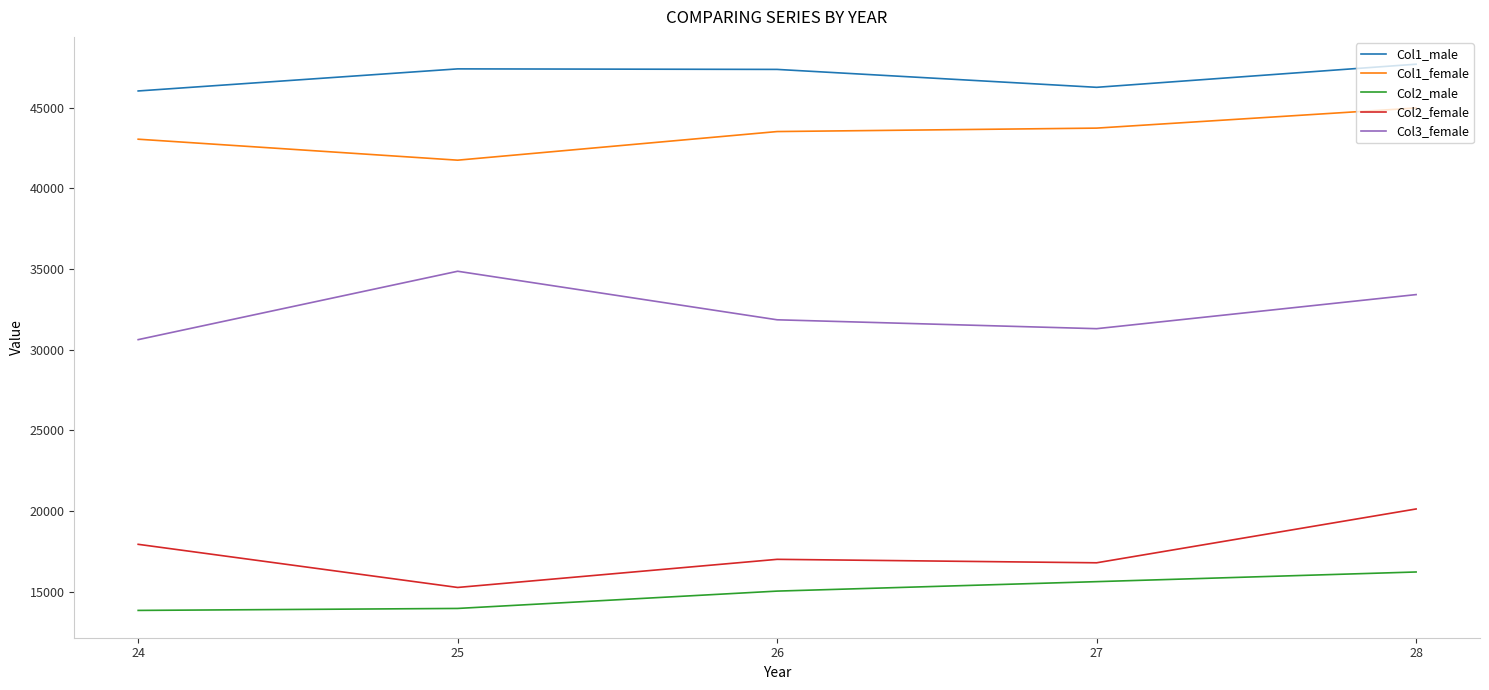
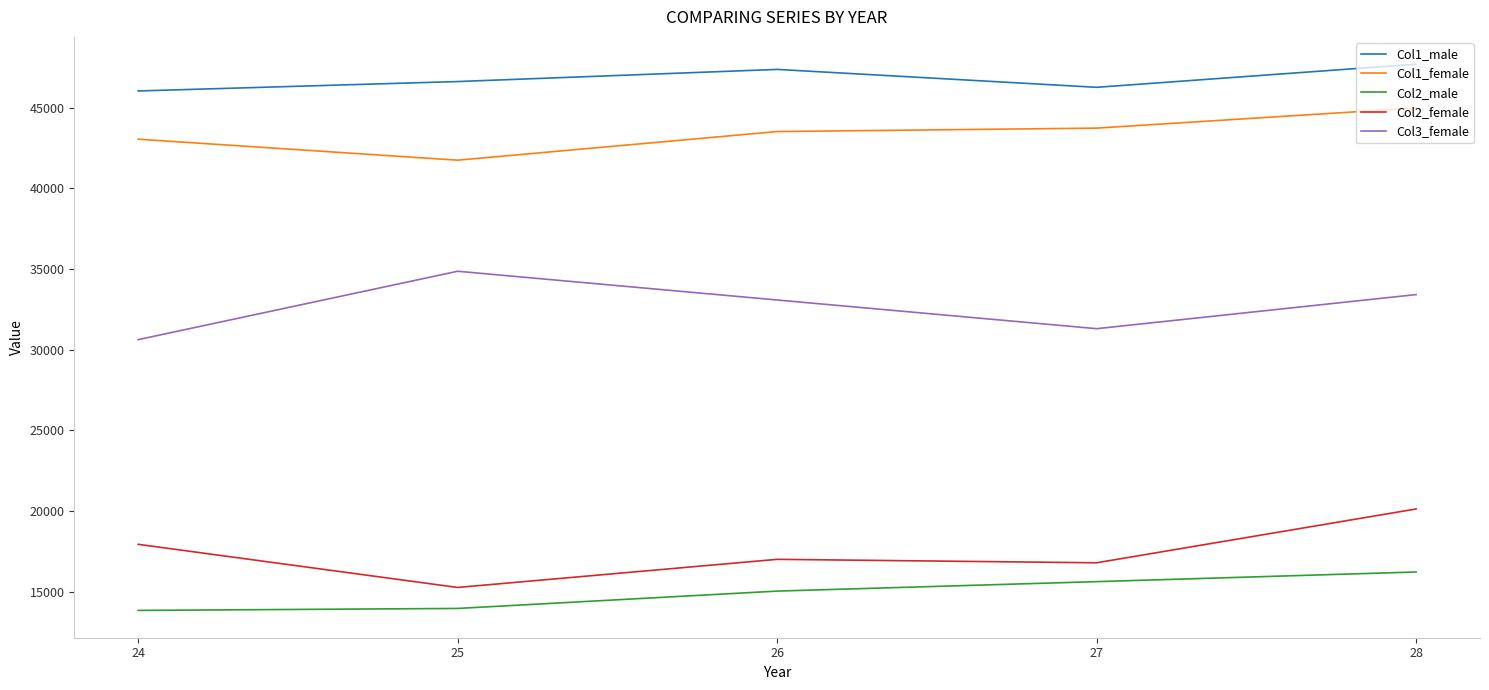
  {
    "Col1_male": {
      "24": 46000,
-     "25": 47400,
+     "25": 46600,
      "26": 47400,
      "27": 46300
    },
    "Col1_female": {
      "24": 43000,
      "25": 41700,
      "26": 43500,
      "27": 43700
    },
    "Col2_male": {
      "24": 13800,
      "25": 14000,
      "26": 15000,
      "27": 15600,
      "28": 16200
    },
    "Col2_female": {
      "24": 17900,
      "25": 15300,
      "26": 17000,
      "27": 16800,
      "28": 20100
    },
    "Col3_female": {
      "24": 30600,
      "25": 34900,
-     "26": 31800,
+     "26": 33100,
      "27": 31300,
      "28": 33400
    }
  }
